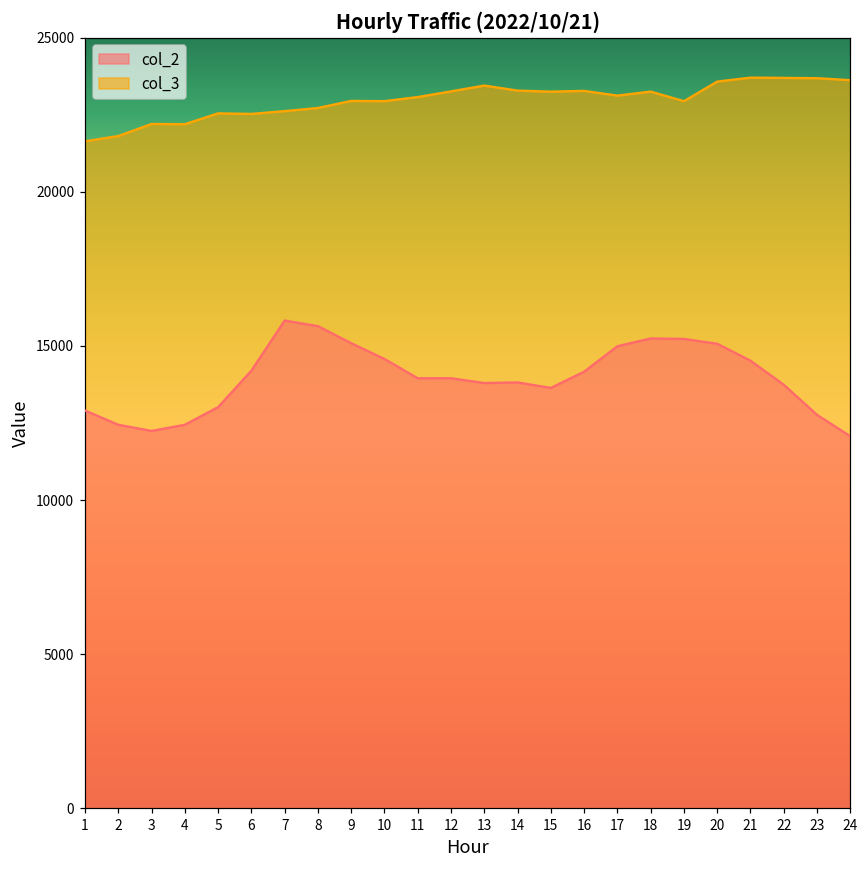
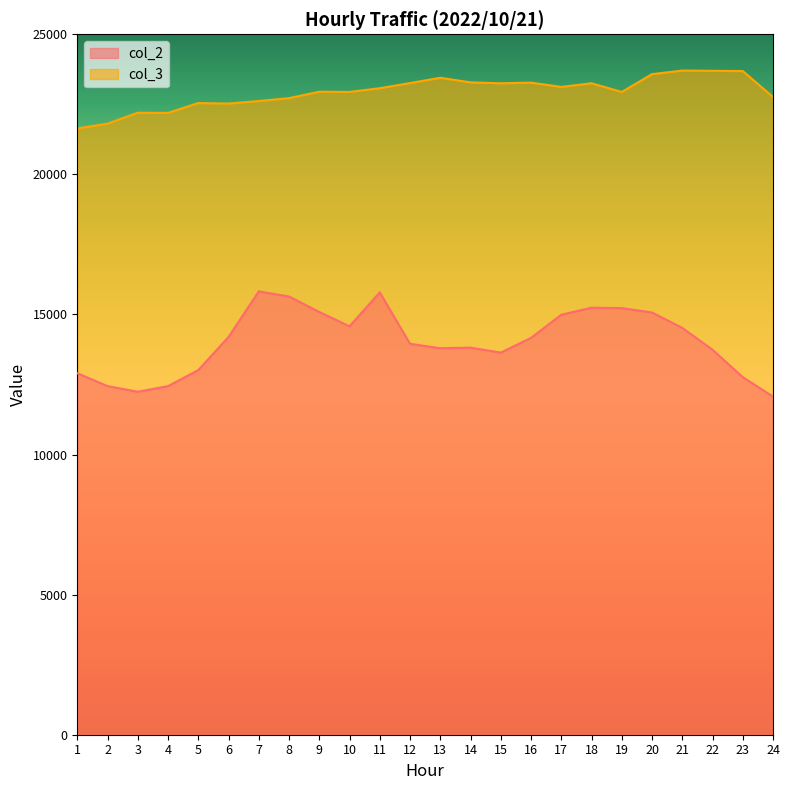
  {
    "col_2": {
      "1": 12900,
      "2": 12400,
      "3": 12200,
      "4": 12400,
      "5": 13000,
      "6": 14200,
      "7": 15800,
      "8": 15600,
      "9": 15100,
      "10": 14600,
-     "11": 14000,
+     "11": 15800,
      "12": 14000,
      "13": 13800,
      "14": 13800,
      "15": 13600,
      "16": 14200,
      "17": 15000,
      "18": 15200,
      "19": 15200,
      "20": 15100,
      "21": 14500,
      "22": 13700,
      "23": 12800,
      "24": 12100
    },
    "col_3": {
      "1": 21600,
      "2": 21800,
      "3": 22200,
      "4": 22200,
      "5": 22500,
      "6": 22500,
      "7": 22600,
      "8": 22700,
      "9": 23000,
      "10": 22900,
      "11": 23100,
      "12": 23300,
      "13": 23400,
      "14": 23300,
      "15": 23300,
      "16": 23300,
      "17": 23100,
      "18": 23300,
      "19": 22900,
      "20": 23600,
      "21": 23700,
      "22": 23700,
      "23": 23700,
-     "24": 23600
+     "24": 22800
    }
  }
